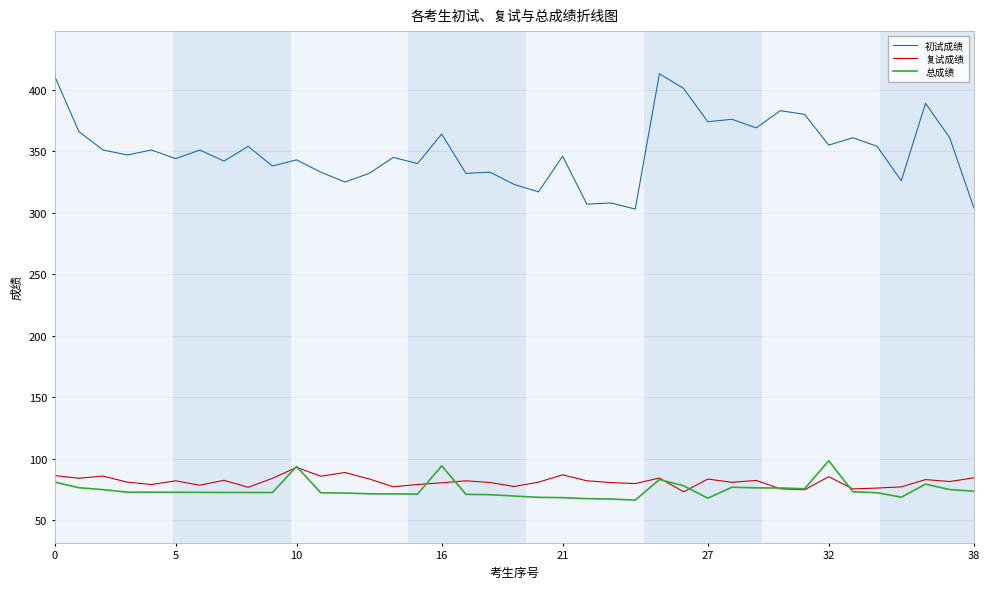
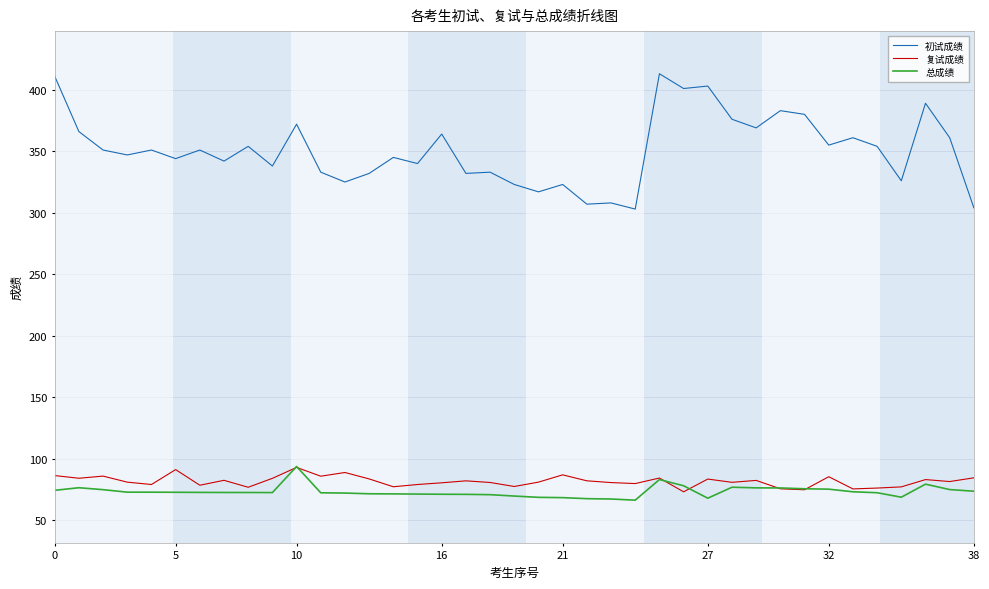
  {
    "初试成绩": {
      "0": 411,
      "5": 344,
-     "10": 343,
+     "10": 372,
      "16": 364,
-     "21": 346,
-     "27": 374,
+     "21": 323,
+     "27": 403,
      "32": 355,
      "38": 304
    },
    "复试成绩": {
      "0": 86,
-     "5": 82,
+     "5": 91,
      "16": 81,
      "21": 87,
      "27": 84,
      "32": 85,
      "38": 85
    },
    "总成绩": {
-     "0": 81,
+     "0": 74,
      "5": 73,
-     "16": 94,
+     "16": 71,
      "21": 68,
      "27": 68,
-     "32": 98,
+     "32": 75,
      "38": 74
    }
  }
